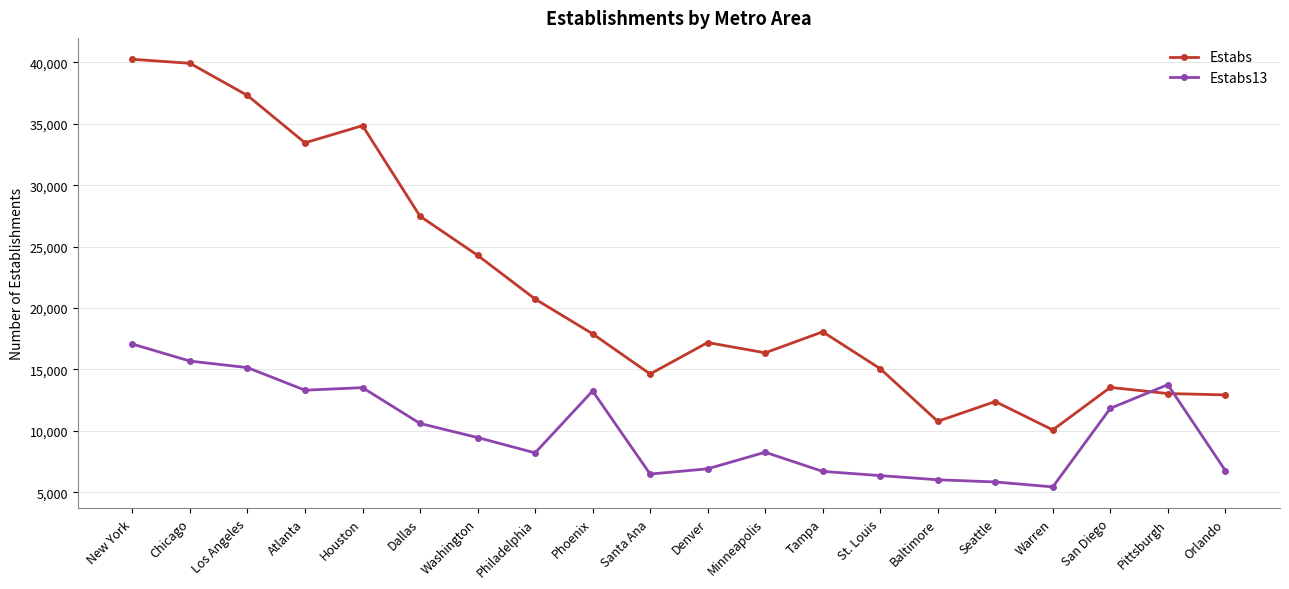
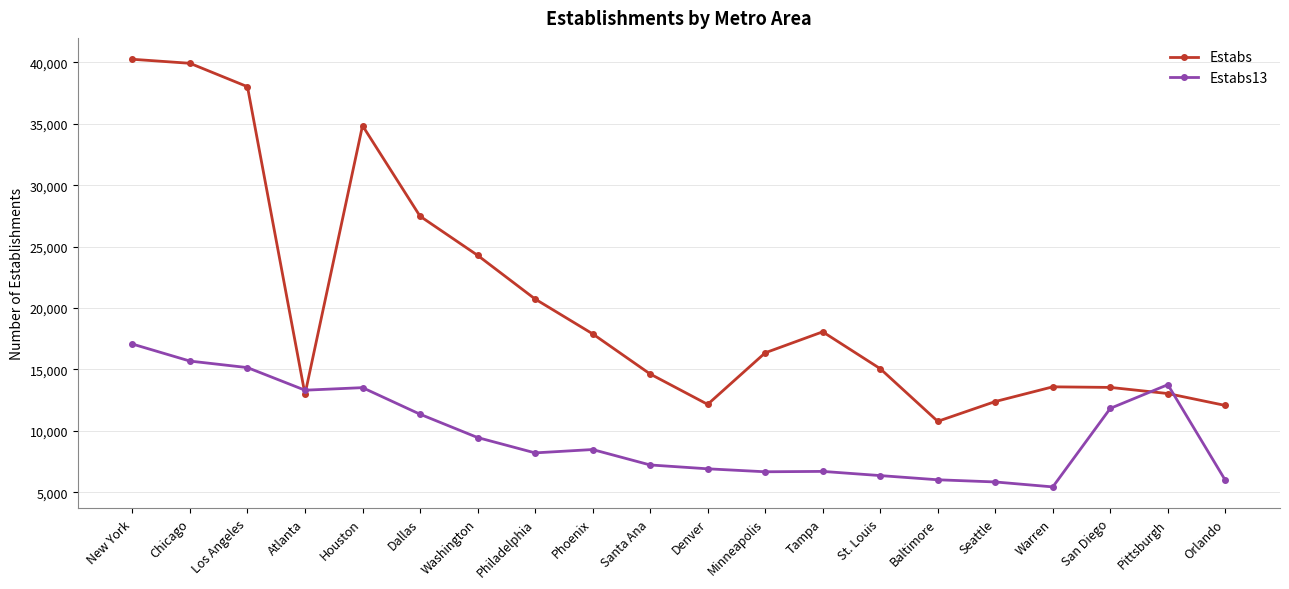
  {
    "Estabs": {
      "New York": "40,300",
      "Chicago": "39,900",
-     "Los Angeles": "37,300",
-     "Atlanta": "33,400",
+     "Los Angeles": "38,000",
+     "Atlanta": "13,000",
      "Houston": "34,800",
      "Dallas": "27,500",
      "Washington": "24,300",
      "Philadelphia": "20,700",
      "Phoenix": "17,900",
      "Santa Ana": "14,600",
-     "Denver": "17,200",
+     "Denver": "12,200",
      "Minneapolis": "16,300",
      "Tampa": "18,100",
      "St. Louis": "15,100",
      "Baltimore": "10,800",
      "Seattle": "12,400",
-     "Warren": "10,100",
+     "Warren": "13,600",
      "San Diego": "13,500",
      "Pittsburgh": "13,000",
-     "Orlando": "12,900"
+     "Orlando": "12,100"
    },
    "Estabs13": {
      "New York": "17,100",
      "Chicago": "15,700",
      "Los Angeles": "15,100",
      "Atlanta": "13,300",
      "Houston": "13,500",
-     "Dallas": "10,600",
+     "Dallas": "11,400",
      "Washington": "9,500",
      "Philadelphia": "8,200",
-     "Phoenix": "13,200",
-     "Santa Ana": "6,500",
+     "Phoenix": "8,500",
+     "Santa Ana": "7,200",
      "Denver": "6,900",
-     "Minneapolis": "8,300",
+     "Minneapolis": "6,700",
      "Tampa": "6,700",
      "St. Louis": "6,400",
      "Baltimore": "6,000",
      "Seattle": "5,800",
      "Warren": "5,400",
      "San Diego": "11,800",
      "Pittsburgh": "13,800",
-     "Orlando": "6,800"
+     "Orlando": "6,000"
    }
  }
